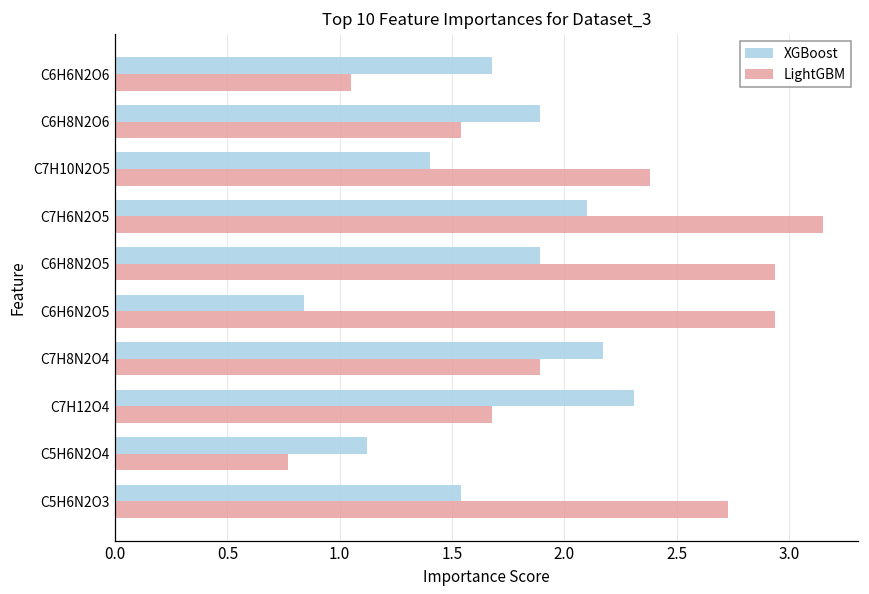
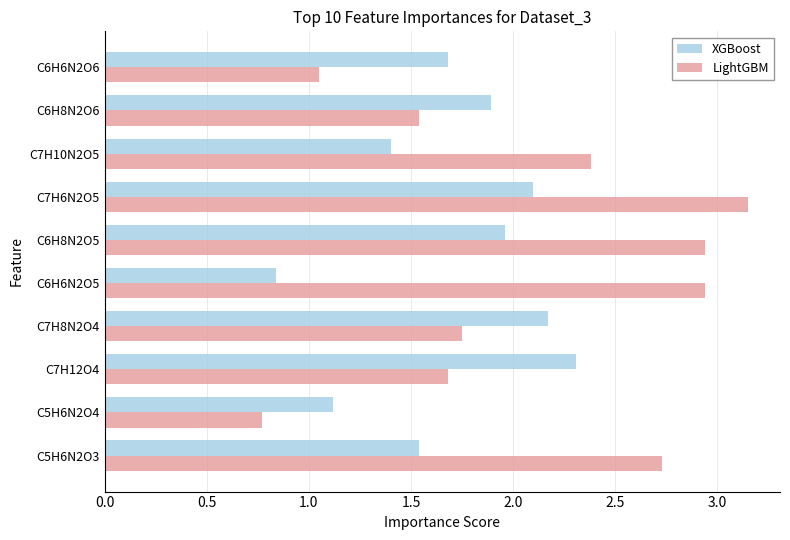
  {
    "XGBoost": {
      "C6H6N2O6": 1.68,
      "C6H8N2O6": 1.89,
      "C7H10N2O5": 1.40,
      "C7H6N2O5": 2.10,
-     "C6H8N2O5": 1.89,
+     "C6H8N2O5": 1.96,
      "C6H6N2O5": 0.84,
      "C7H8N2O4": 2.17,
      "C7H12O4": 2.31,
      "C5H6N2O4": 1.12,
      "C5H6N2O3": 1.54
    },
    "LightGBM": {
      "C6H6N2O6": 1.05,
      "C6H8N2O6": 1.54,
      "C7H10N2O5": 2.38,
      "C7H6N2O5": 3.15,
      "C6H8N2O5": 2.94,
      "C6H6N2O5": 2.94,
-     "C7H8N2O4": 1.89,
+     "C7H8N2O4": 1.75,
      "C7H12O4": 1.68,
      "C5H6N2O4": 0.77,
      "C5H6N2O3": 2.73
    }
  }
